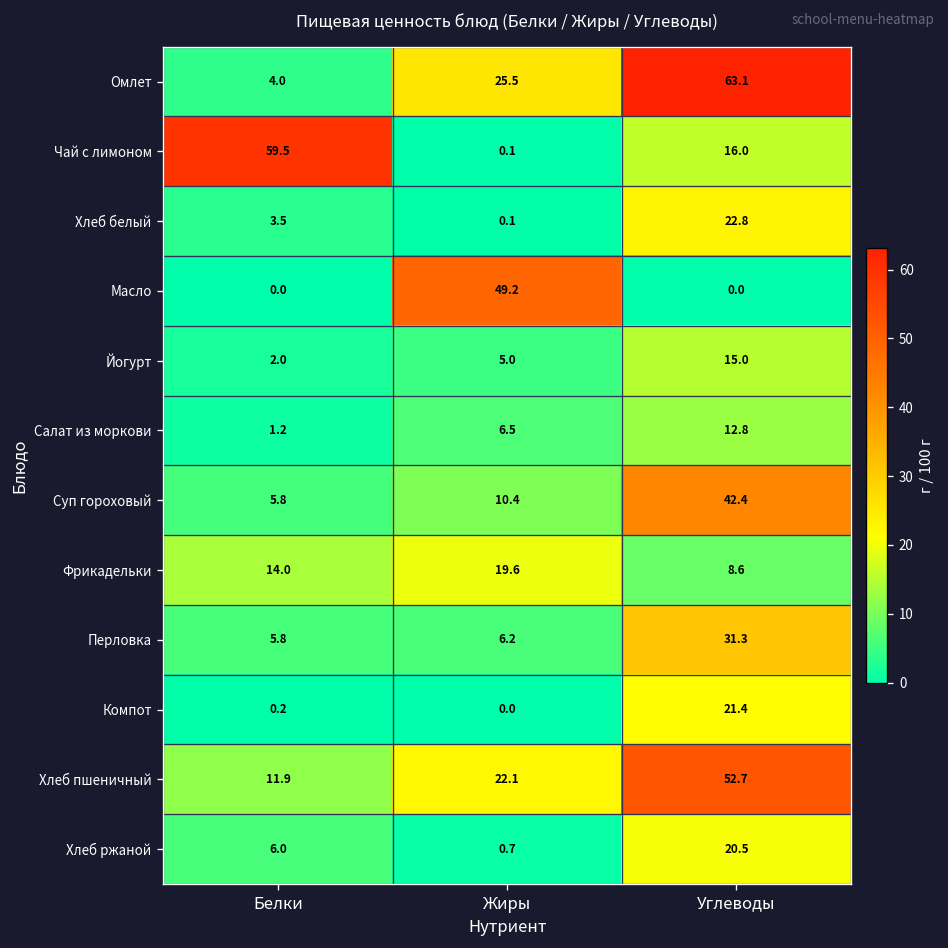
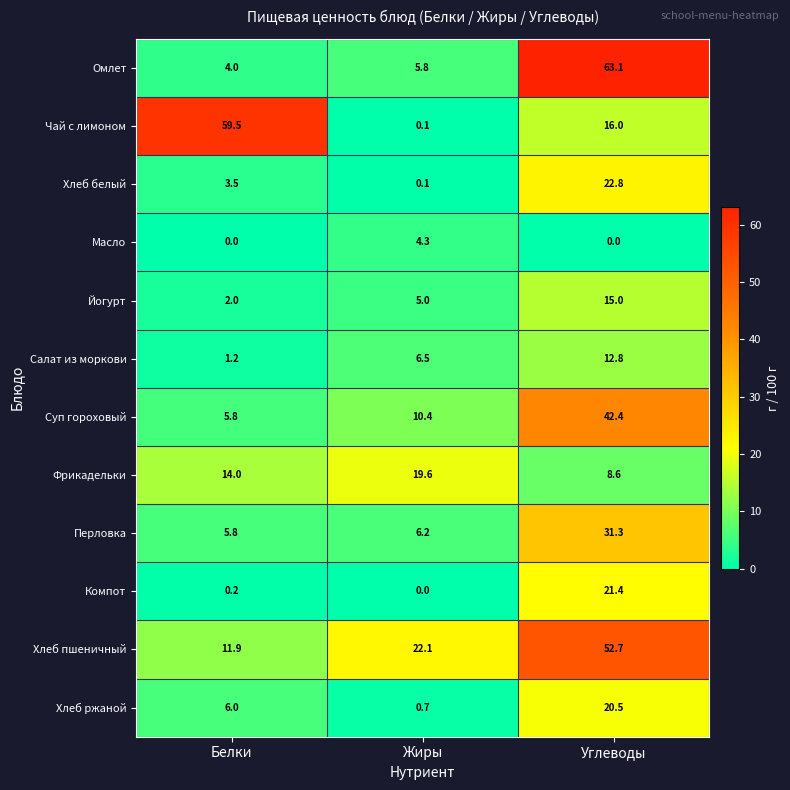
  {
    "Омлет": {
      "Белки": 4.0,
-     "Жиры": 25.5,
+     "Жиры": 5.8,
      "Углеводы": 63.1
    },
    "Чай с лимоном": {
      "Белки": 59.5,
      "Жиры": 0.1,
      "Углеводы": 16.0
    },
    "Хлеб белый": {
      "Белки": 3.5,
      "Жиры": 0.1,
      "Углеводы": 22.8
    },
    "Масло": {
      "Белки": 0.0,
-     "Жиры": 49.2,
+     "Жиры": 4.3,
      "Углеводы": 0.0
    },
    "Йогурт": {
      "Белки": 2.0,
      "Жиры": 5.0,
      "Углеводы": 15.0
    },
    "Салат из моркови": {
      "Белки": 1.2,
      "Жиры": 6.5,
      "Углеводы": 12.8
    },
    "Суп гороховый": {
      "Белки": 5.8,
      "Жиры": 10.4,
      "Углеводы": 42.4
    },
    "Фрикадельки": {
      "Белки": 14.0,
      "Жиры": 19.6,
      "Углеводы": 8.6
    },
    "Перловка": {
      "Белки": 5.8,
      "Жиры": 6.2,
      "Углеводы": 31.3
    },
    "Компот": {
      "Белки": 0.2,
      "Жиры": 0.0,
      "Углеводы": 21.4
    },
    "Хлеб пшеничный": {
      "Белки": 11.9,
      "Жиры": 22.1,
      "Углеводы": 52.7
    },
    "Хлеб ржаной": {
      "Белки": 6.0,
      "Жиры": 0.7,
      "Углеводы": 20.5
    }
  }
